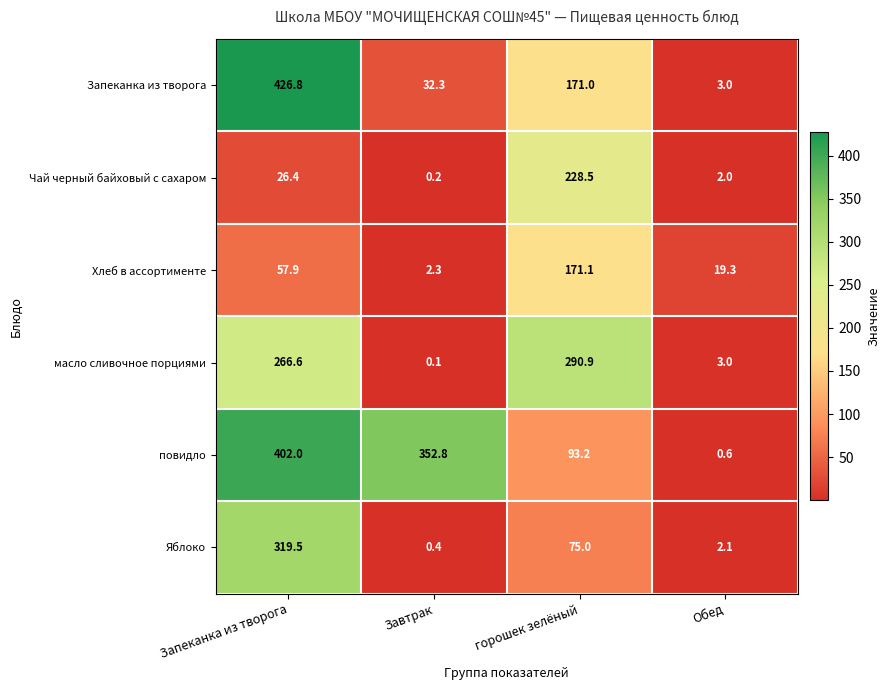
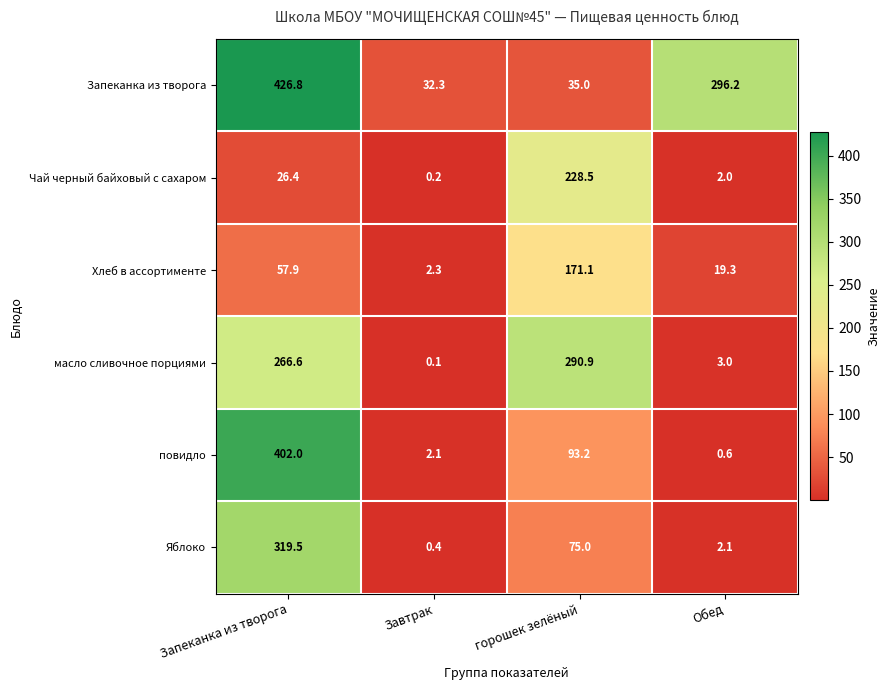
  {
    "Запеканка из творога": {
      "Запеканка из творога": 426.8,
      "Завтрак": 32.3,
-     "горошек зелёный": 171.0,
-     "Обед": 3.0
+     "горошек зелёный": 35.0,
+     "Обед": 296.2
    },
    "Чай черный байховый с сахаром": {
      "Запеканка из творога": 26.4,
      "Завтрак": 0.2,
      "горошек зелёный": 228.5,
      "Обед": 2.0
    },
    "Хлеб в ассортименте": {
      "Запеканка из творога": 57.9,
      "Завтрак": 2.3,
      "горошек зелёный": 171.1,
      "Обед": 19.3
    },
    "масло сливочное порциями": {
      "Запеканка из творога": 266.6,
      "Завтрак": 0.1,
      "горошек зелёный": 290.9,
      "Обед": 3.0
    },
    "повидло": {
      "Запеканка из творога": 402.0,
-     "Завтрак": 352.8,
+     "Завтрак": 2.1,
      "горошек зелёный": 93.2,
      "Обед": 0.6
    },
    "Яблоко": {
      "Запеканка из творога": 319.5,
      "Завтрак": 0.4,
      "горошек зелёный": 75.0,
      "Обед": 2.1
    }
  }
